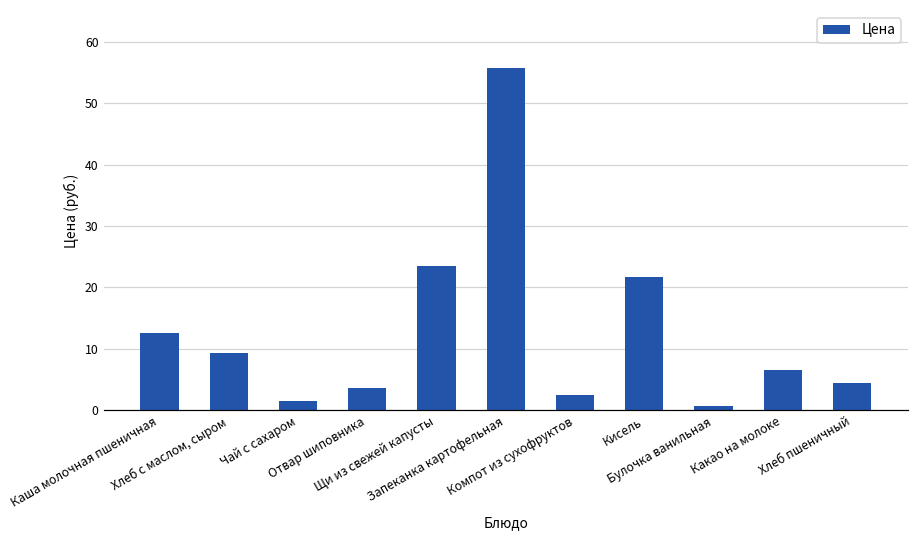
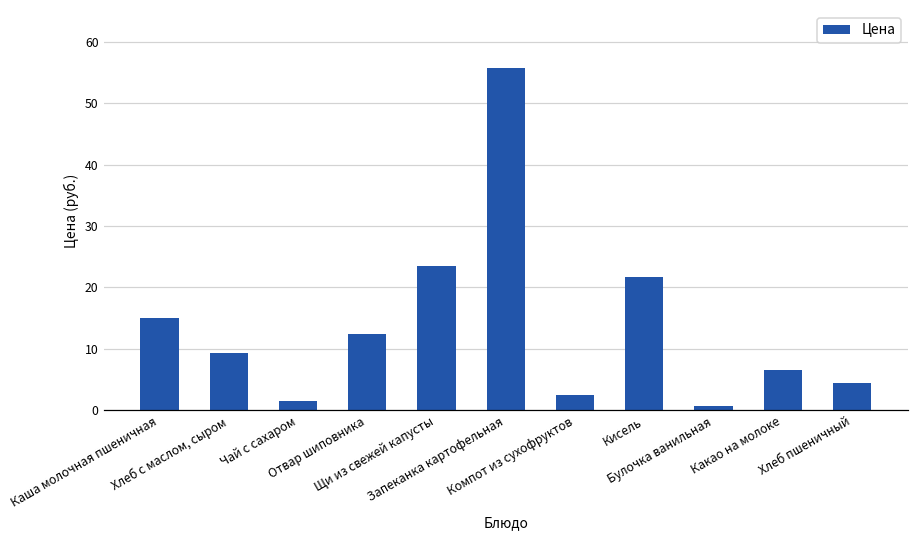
  {
-   "Каша молочная пшеничная": 12,
+   "Каша молочная пшеничная": 15,
    "Хлеб с маслом, сыром": 9,
    "Чай с сахаром": 1,
-   "Отвар шиповника": 4,
+   "Отвар шиповника": 12,
    "Щи из свежей капусты": 23,
    "Запеканка картофельная": 56,
    "Компот из сухофруктов": 2,
    "Кисель": 22,
    "Булочка ванильная": 1,
    "Какао на молоке": 7,
    "Хлеб пшеничный": 4
  }
